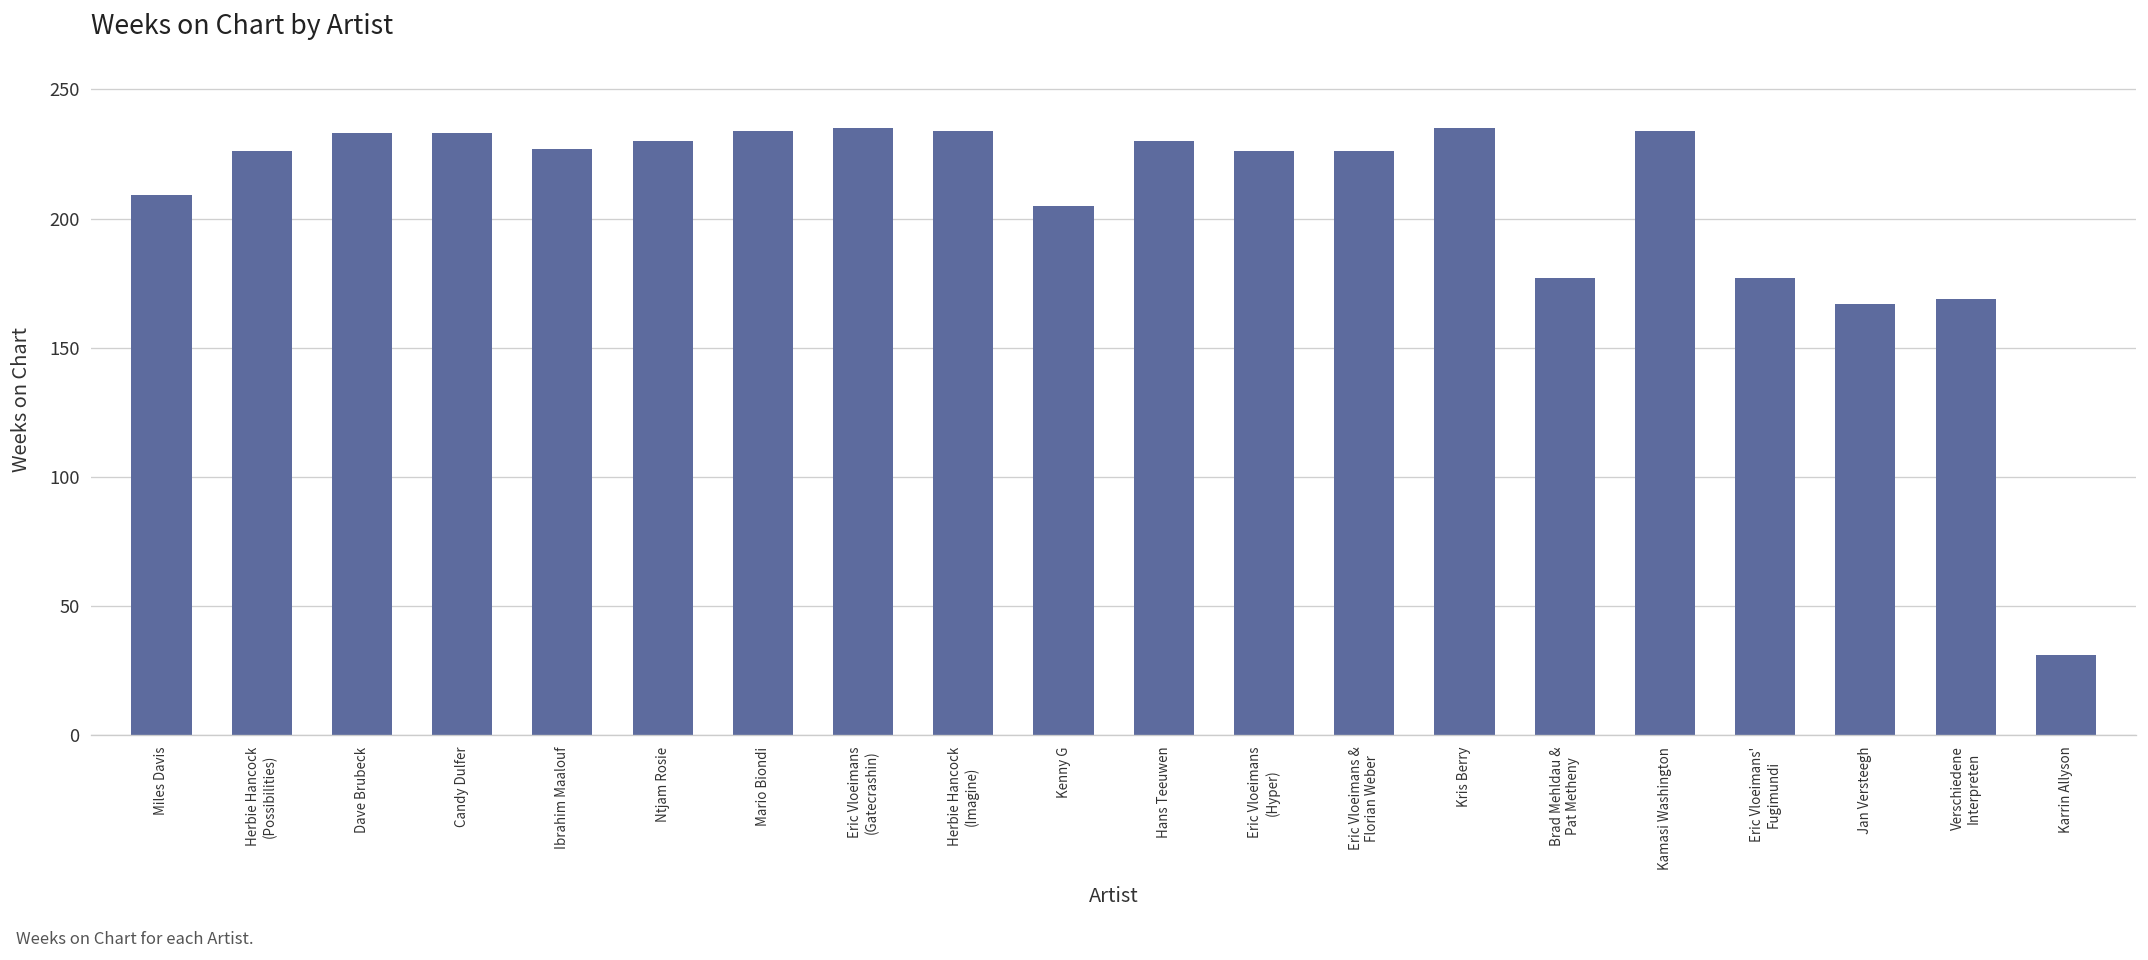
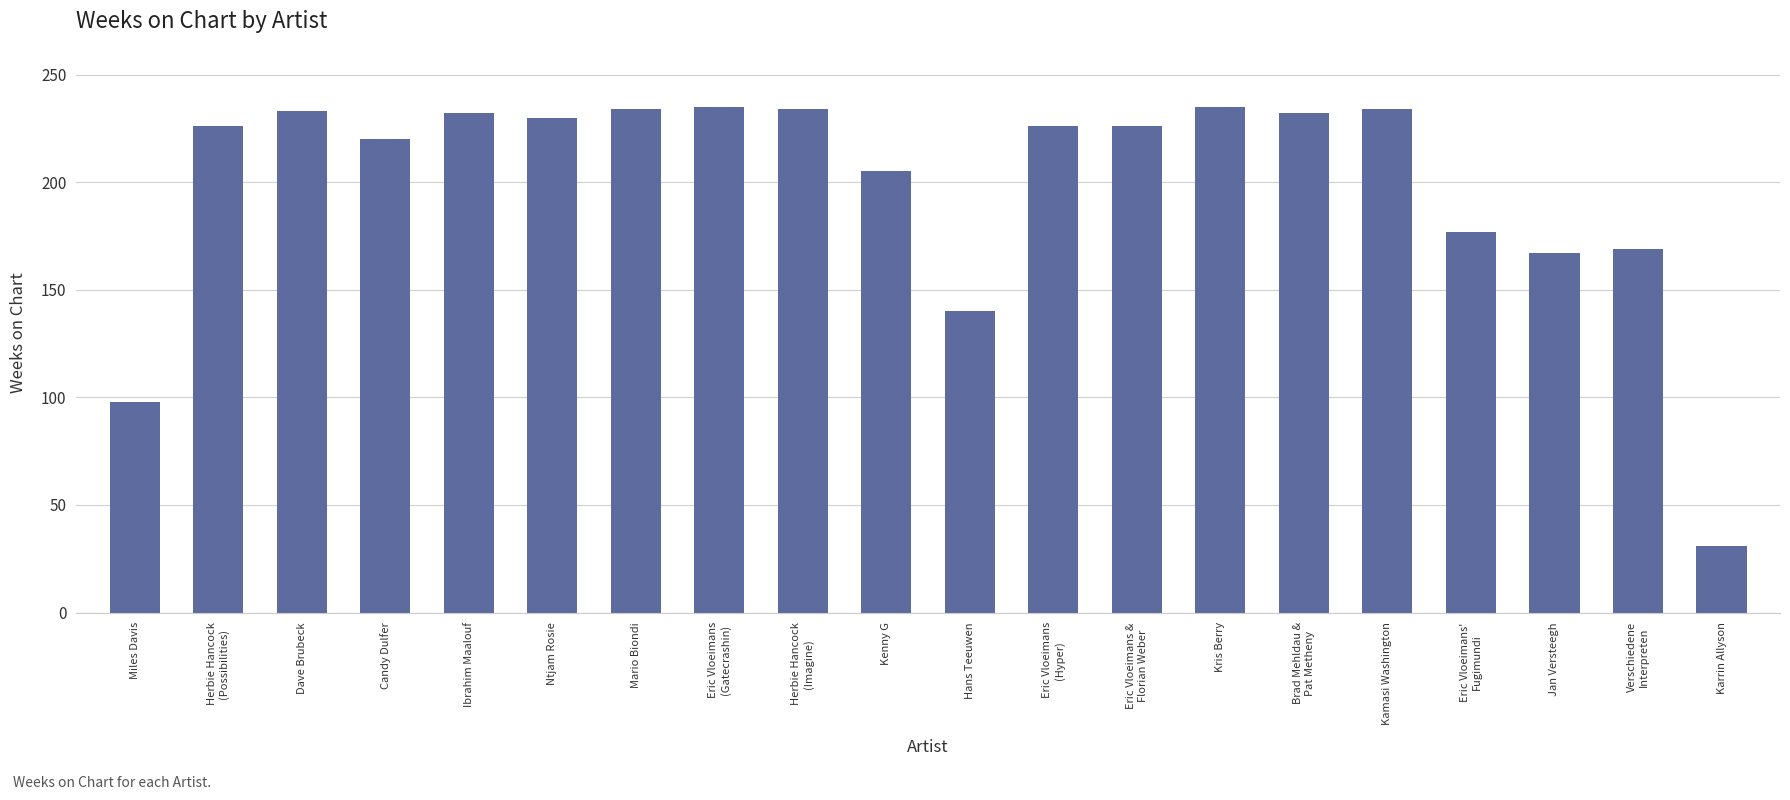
  {
-   "Miles Davis": 209,
+   "Miles Davis": 98,
    "Herbie Hancock (Possibilities)": 226,
    "Dave Brubeck": 233,
-   "Candy Dulfer": 233,
-   "Ibrahim Maalouf": 227,
+   "Candy Dulfer": 220,
+   "Ibrahim Maalouf": 232,
    "Ntjam Rosie": 230,
    "Mario Biondi": 234,
    "Eric Vloeimans (Gatecrashin)": 235,
    "Herbie Hancock (Imagine)": 234,
    "Kenny G": 205,
-   "Hans Teeuwen": 230,
+   "Hans Teeuwen": 140,
    "Eric Vloeimans (Hyper)": 226,
    "Eric Vloeimans & Florian Weber": 226,
    "Kris Berry": 235,
-   "Brad Mehldau & Pat Metheny": 177,
+   "Brad Mehldau & Pat Metheny": 232,
    "Kamasi Washington": 234,
    "Eric Vloeimans' Fugimundi": 177,
    "Jan Versteegh": 167,
    "Verschiedene Interpreten": 169,
    "Karrin Allyson": 31
  }
